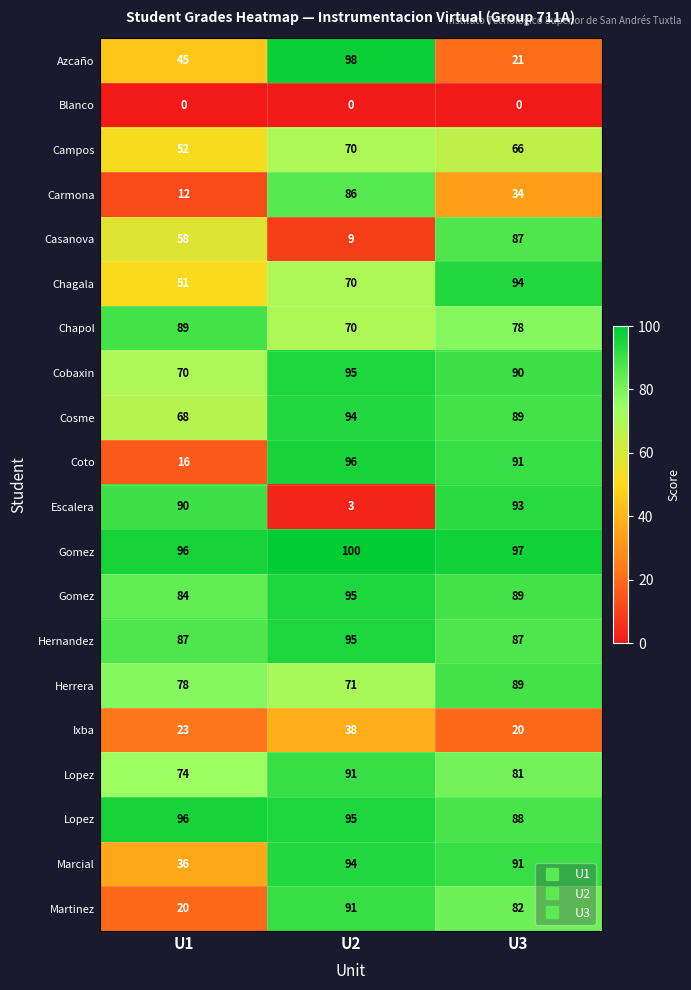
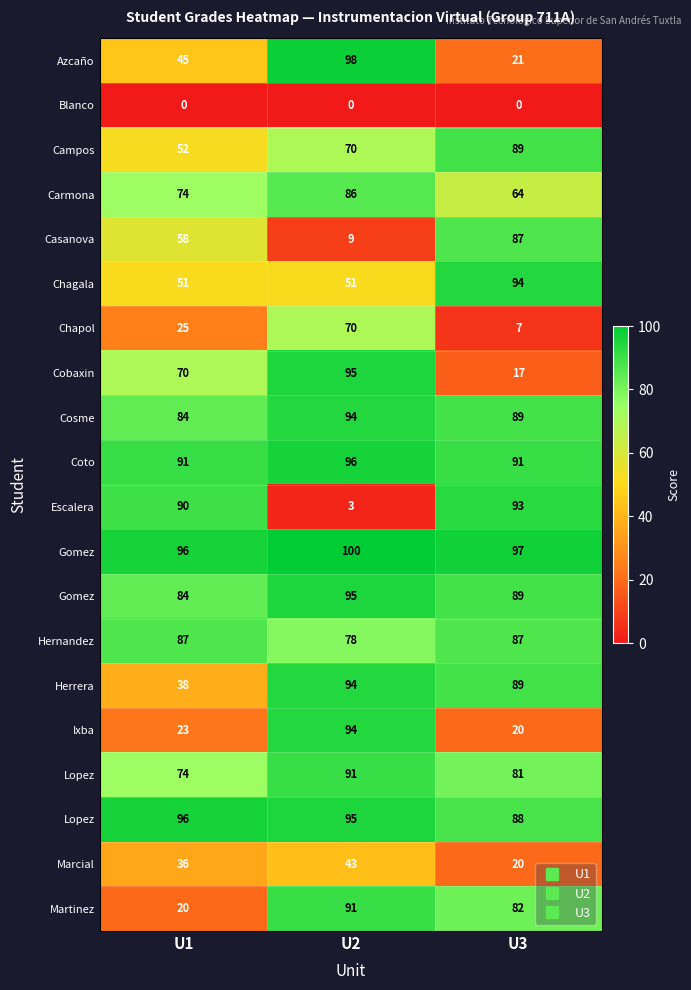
  {
    "Azcaño": {
      "U1": 45,
      "U2": 98,
      "U3": 21
    },
    "Blanco": {
      "U1": 0,
      "U2": 0,
      "U3": 0
    },
    "Campos": {
      "U1": 52,
      "U2": 70,
-     "U3": 66
+     "U3": 89
    },
    "Carmona": {
-     "U1": 12,
+     "U1": 74,
      "U2": 86,
-     "U3": 34
+     "U3": 64
    },
    "Casanova": {
      "U1": 58,
      "U2": 9,
      "U3": 87
    },
    "Chagala": {
      "U1": 51,
-     "U2": 70,
+     "U2": 51,
      "U3": 94
    },
    "Chapol": {
-     "U1": 89,
+     "U1": 25,
      "U2": 70,
-     "U3": 78
+     "U3": 7
    },
    "Cobaxin": {
      "U1": 70,
      "U2": 95,
-     "U3": 90
+     "U3": 17
    },
    "Cosme": {
-     "U1": 68,
+     "U1": 84,
      "U2": 94,
      "U3": 89
    },
    "Coto": {
-     "U1": 16,
+     "U1": 91,
      "U2": 96,
      "U3": 91
    },
    "Escalera": {
      "U1": 90,
      "U2": 3,
      "U3": 93
    },
    "Hernandez": {
      "U1": 87,
-     "U2": 95,
+     "U2": 78,
      "U3": 87
    },
    "Herrera": {
-     "U1": 78,
-     "U2": 71,
+     "U1": 38,
+     "U2": 94,
      "U3": 89
    },
    "Ixba": {
      "U1": 23,
-     "U2": 38,
+     "U2": 94,
      "U3": 20
    },
    "Marcial": {
      "U1": 36,
-     "U2": 94,
-     "U3": 91
+     "U2": 43,
+     "U3": 20
    },
    "Martinez": {
      "U1": 20,
      "U2": 91,
      "U3": 82
    }
  }
